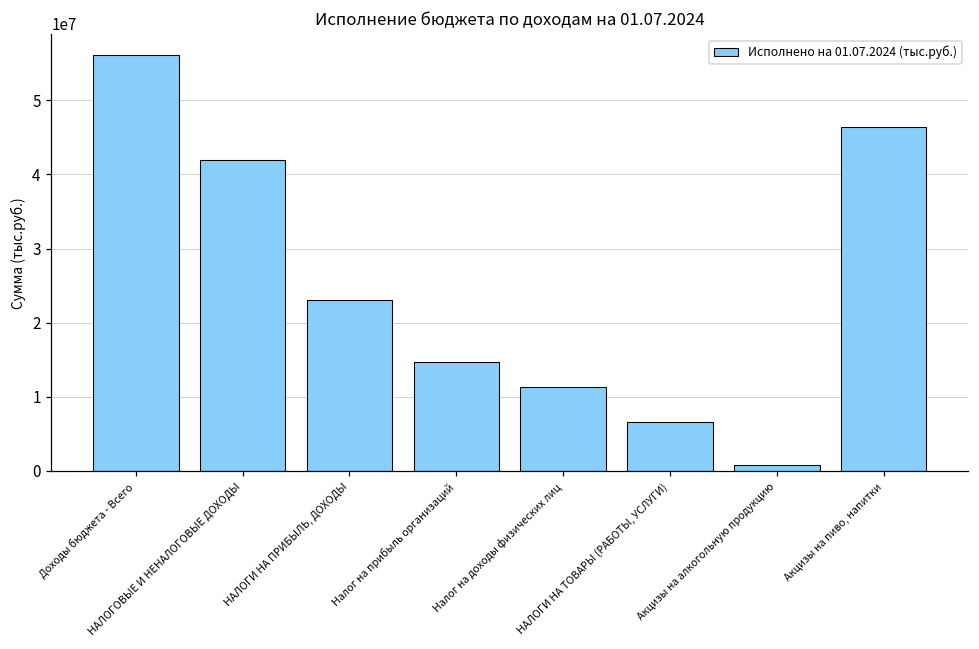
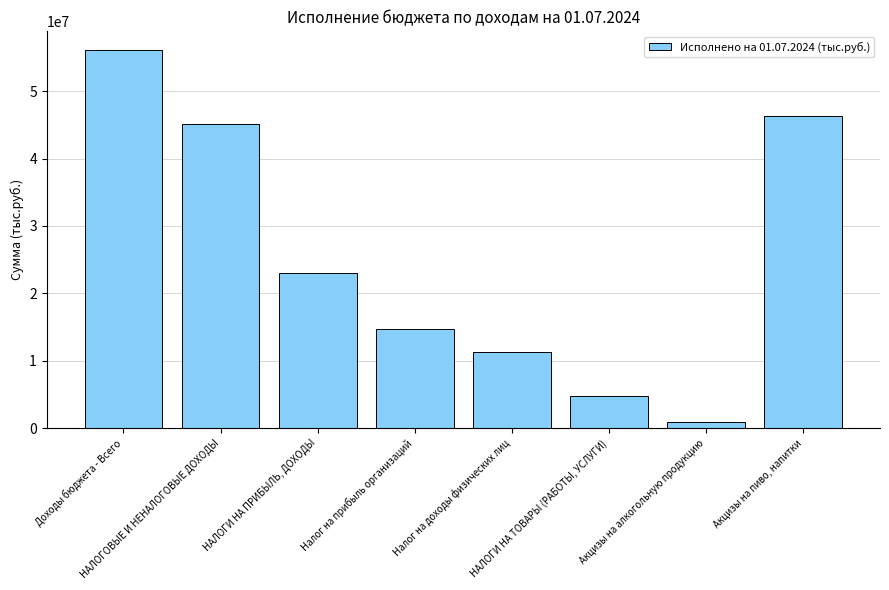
  {
    "Доходы бюджета - Всего": 56000000,
-   "НАЛОГОВЫЕ И НЕНАЛОГОВЫЕ ДОХОДЫ": 42000000,
+   "НАЛОГОВЫЕ И НЕНАЛОГОВЫЕ ДОХОДЫ": 45000000,
    "НАЛОГИ НА ПРИБЫЛЬ, ДОХОДЫ": 23000000,
    "Налог на прибыль организаций": 15000000,
    "Налог на доходы физических лиц": 11000000,
-   "НАЛОГИ НА ТОВАРЫ (РАБОТЫ, УСЛУГИ)": 7000000,
+   "НАЛОГИ НА ТОВАРЫ (РАБОТЫ, УСЛУГИ)": 5000000,
    "Акцизы на алкогольную продукцию": 1000000,
    "Акцизы на пиво, напитки": 46000000
  }
